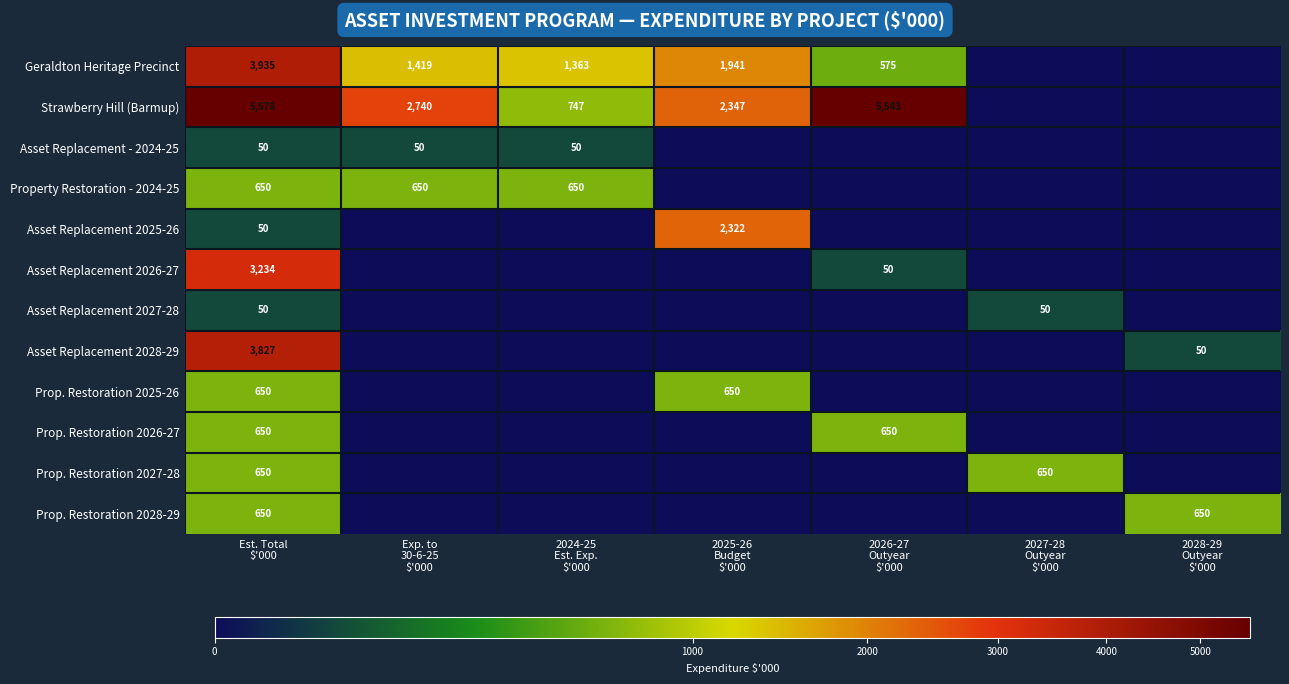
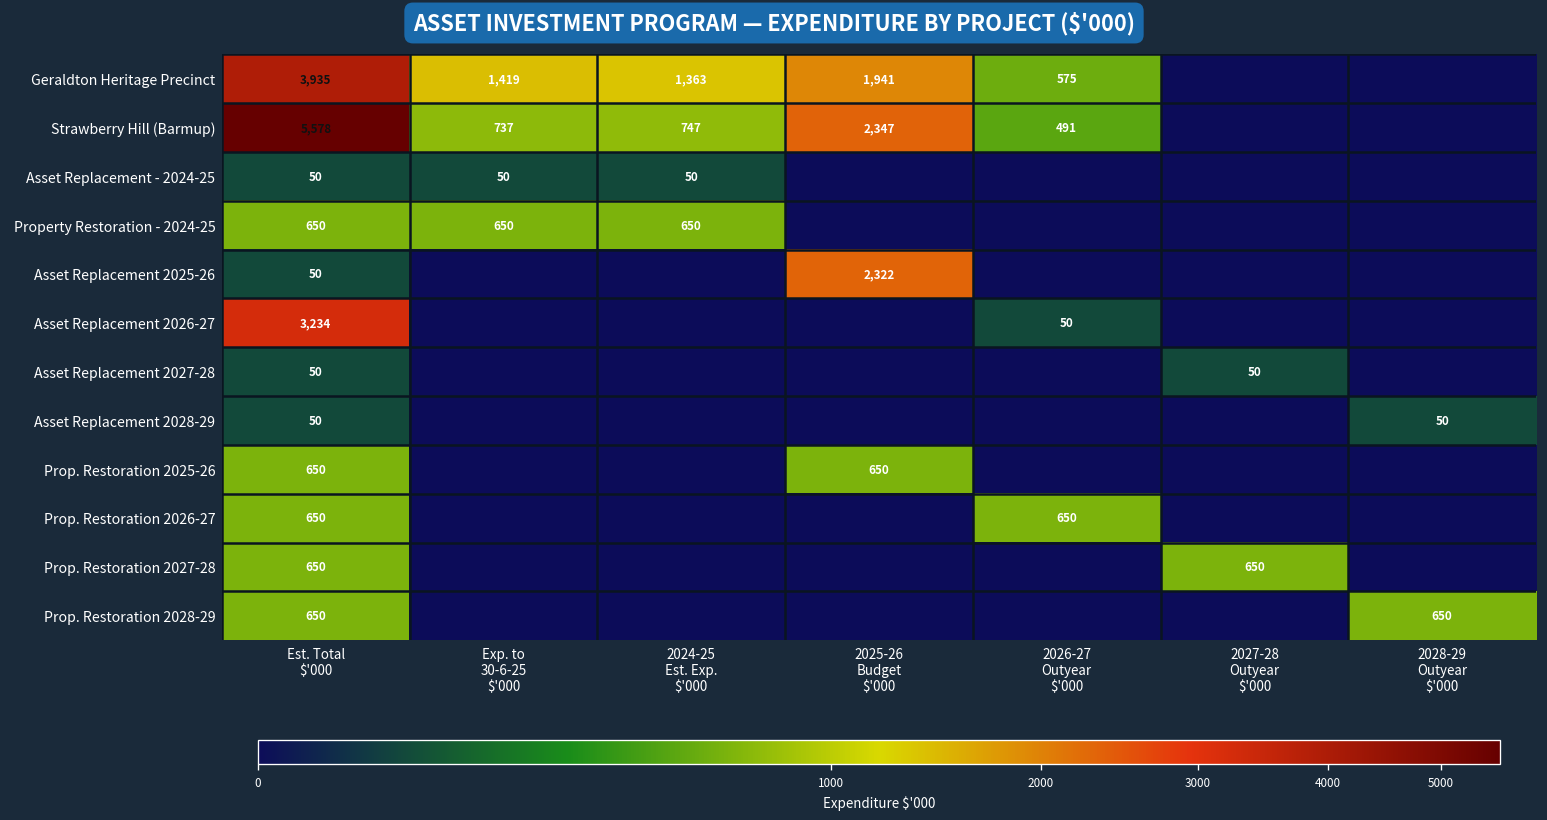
  {
    "Geraldton Heritage Precinct": {
      "Est. Total $'000": "3,935",
      "Exp. to 30-6-25 $'000": "1,419",
      "2024-25 Est. Exp. $'000": "1,363",
      "2025-26 Budget $'000": "1,941",
      "2026-27 Outyear $'000": "575"
    },
    "Strawberry Hill (Barmup)": {
      "Est. Total $'000": "5,578",
-     "Exp. to 30-6-25 $'000": "2,740",
+     "Exp. to 30-6-25 $'000": "737",
      "2024-25 Est. Exp. $'000": "747",
      "2025-26 Budget $'000": "2,347",
-     "2026-27 Outyear $'000": "5,543"
+     "2026-27 Outyear $'000": "491"
    },
    "Asset Replacement - 2024-25": {
      "Est. Total $'000": "50",
      "Exp. to 30-6-25 $'000": "50",
      "2024-25 Est. Exp. $'000": "50"
    },
    "Property Restoration - 2024-25": {
      "Est. Total $'000": "650",
      "Exp. to 30-6-25 $'000": "650",
      "2024-25 Est. Exp. $'000": "650"
    },
    "Asset Replacement 2025-26": {
      "Est. Total $'000": "50",
      "2025-26 Budget $'000": "2,322"
    },
    "Asset Replacement 2026-27": {
      "Est. Total $'000": "3,234",
      "2026-27 Outyear $'000": "50"
    },
    "Asset Replacement 2027-28": {
      "Est. Total $'000": "50",
      "2027-28 Outyear $'000": "50"
    },
    "Asset Replacement 2028-29": {
-     "Est. Total $'000": "3,827",
+     "Est. Total $'000": "50",
      "2028-29 Outyear $'000": "50"
    },
    "Prop. Restoration 2025-26": {
      "Est. Total $'000": "650",
      "2025-26 Budget $'000": "650"
    },
    "Prop. Restoration 2026-27": {
      "Est. Total $'000": "650",
      "2026-27 Outyear $'000": "650"
    },
    "Prop. Restoration 2027-28": {
      "Est. Total $'000": "650",
      "2027-28 Outyear $'000": "650"
    },
    "Prop. Restoration 2028-29": {
      "Est. Total $'000": "650",
      "2028-29 Outyear $'000": "650"
    }
  }
